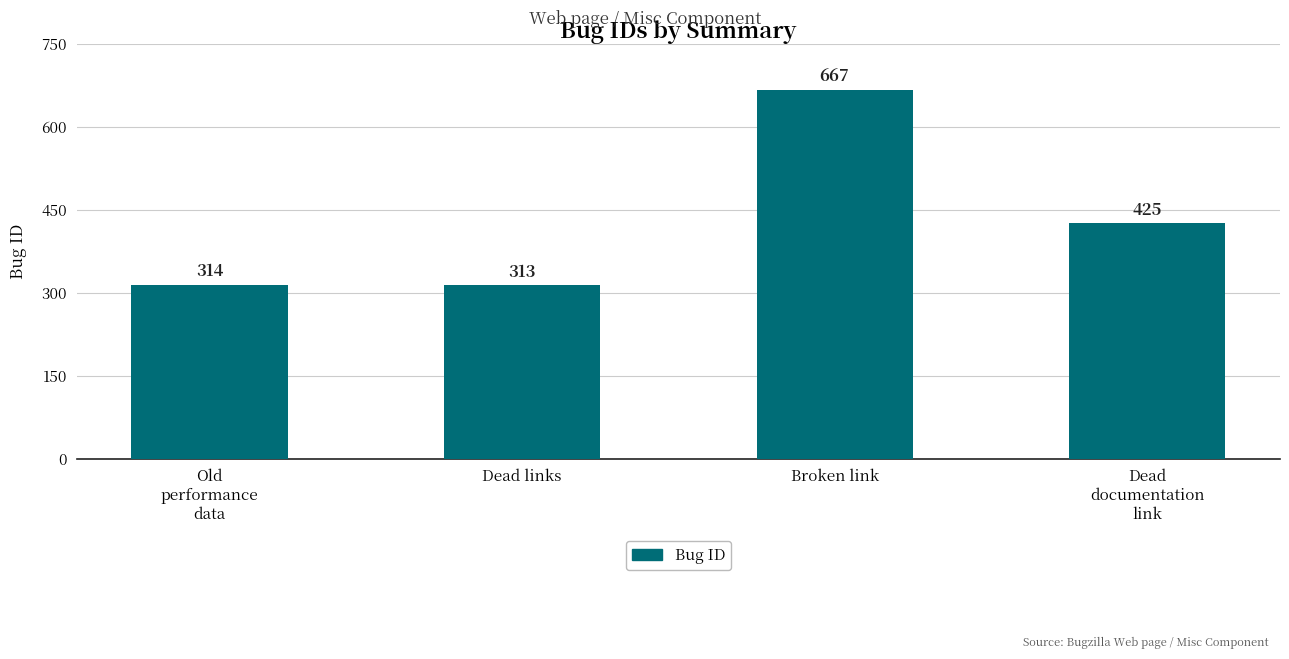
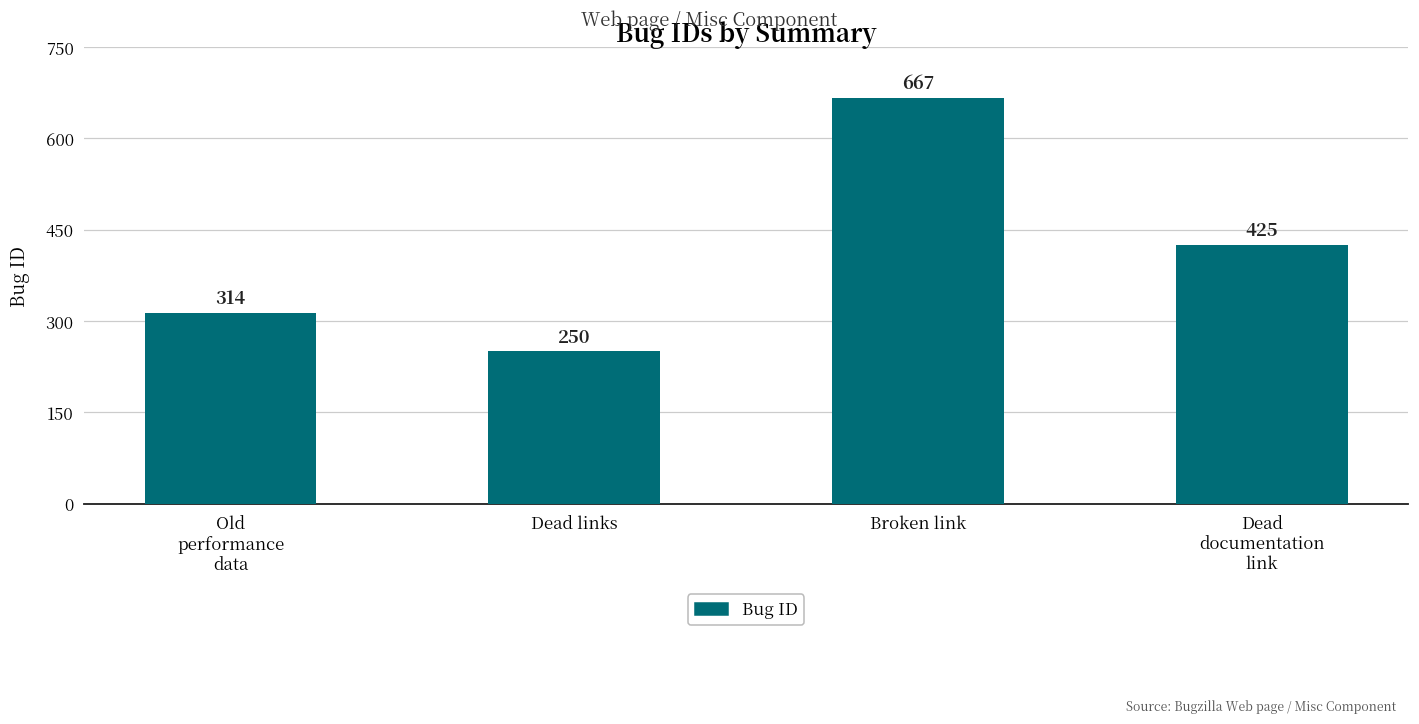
  {
    "Old performance data": 314,
-   "Dead links": 313,
+   "Dead links": 250,
    "Broken link": 667,
    "Dead documentation link": 425
  }
